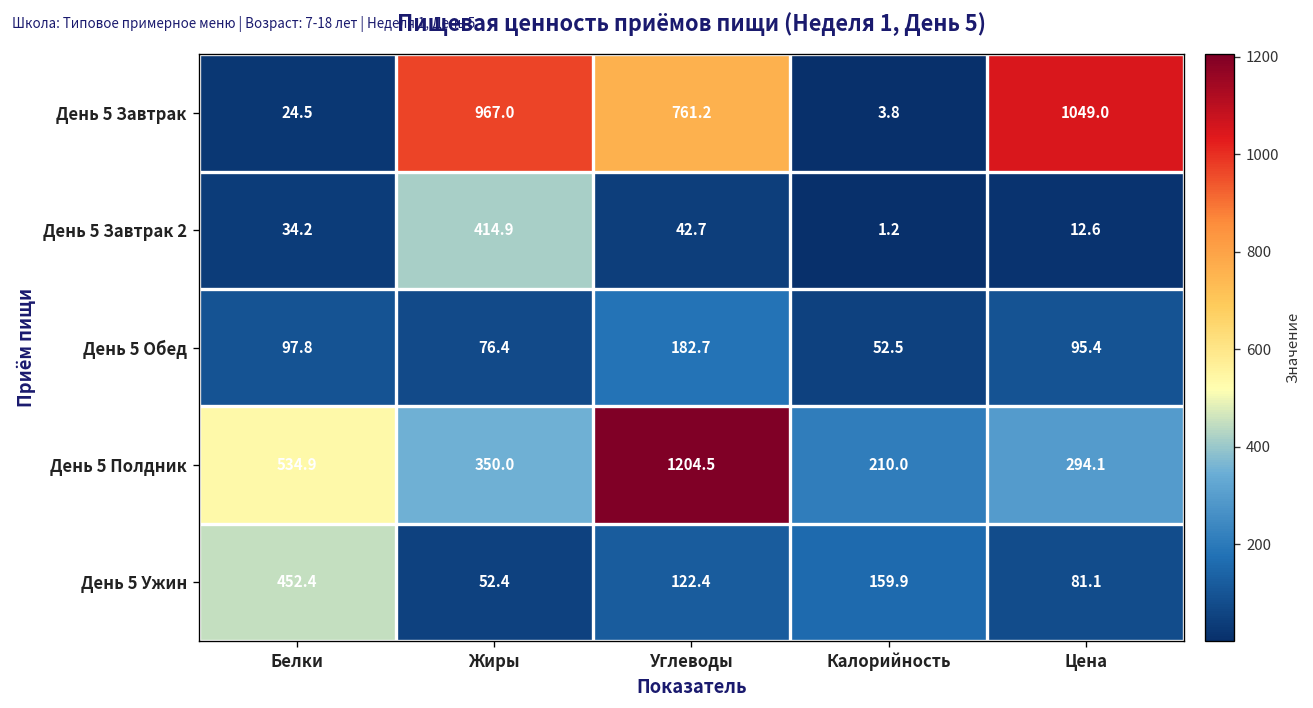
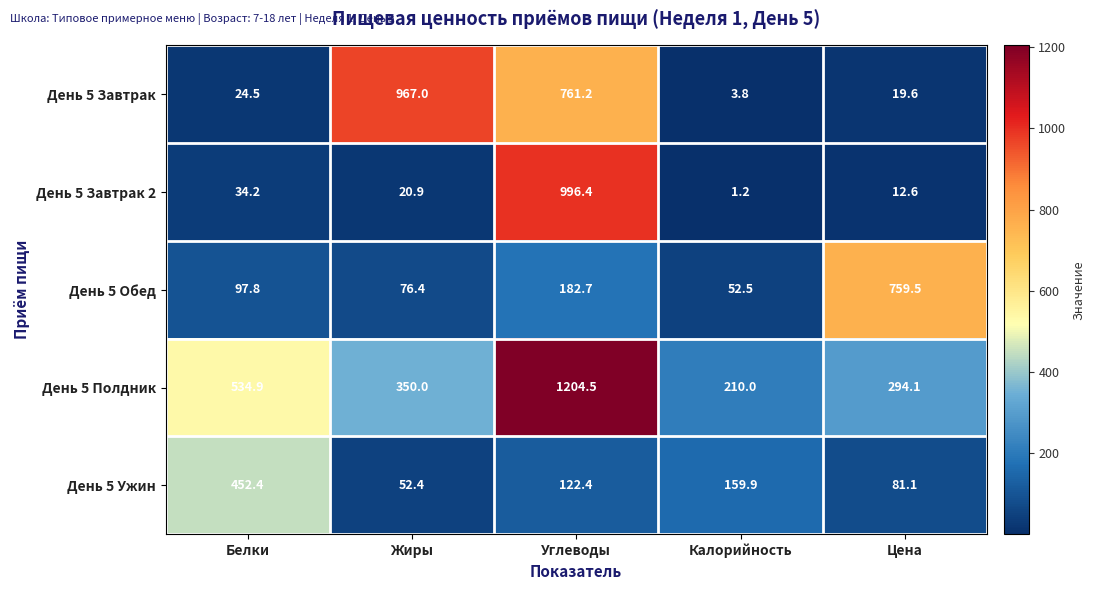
  {
    "День 5 Завтрак": {
      "Белки": 24.5,
      "Жиры": 967.0,
      "Углеводы": 761.2,
      "Калорийность": 3.8,
-     "Цена": 1049.0
+     "Цена": 19.6
    },
    "День 5 Завтрак 2": {
      "Белки": 34.2,
-     "Жиры": 414.9,
-     "Углеводы": 42.7,
+     "Жиры": 20.9,
+     "Углеводы": 996.4,
      "Калорийность": 1.2,
      "Цена": 12.6
    },
    "День 5 Обед": {
      "Белки": 97.8,
      "Жиры": 76.4,
      "Углеводы": 182.7,
      "Калорийность": 52.5,
-     "Цена": 95.4
+     "Цена": 759.5
    },
    "День 5 Полдник": {
      "Белки": 534.9,
      "Жиры": 350.0,
      "Углеводы": 1204.5,
      "Калорийность": 210.0,
      "Цена": 294.1
    },
    "День 5 Ужин": {
      "Белки": 452.4,
      "Жиры": 52.4,
      "Углеводы": 122.4,
      "Калорийность": 159.9,
      "Цена": 81.1
    }
  }
